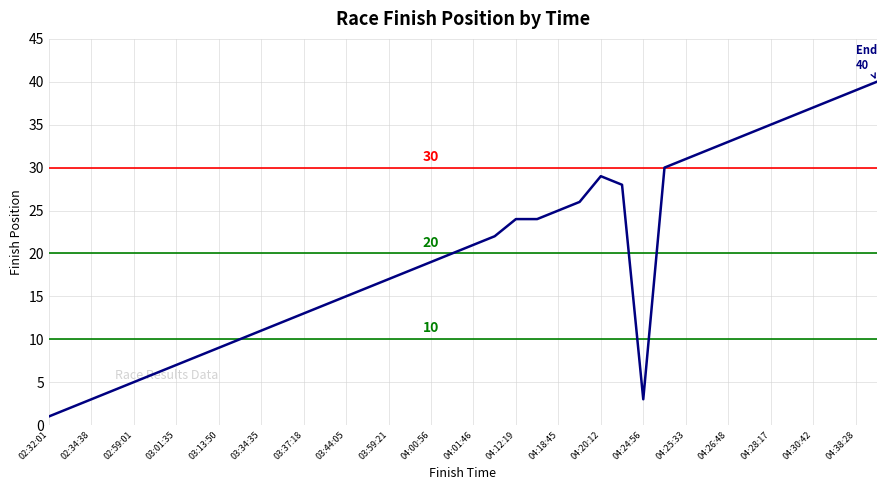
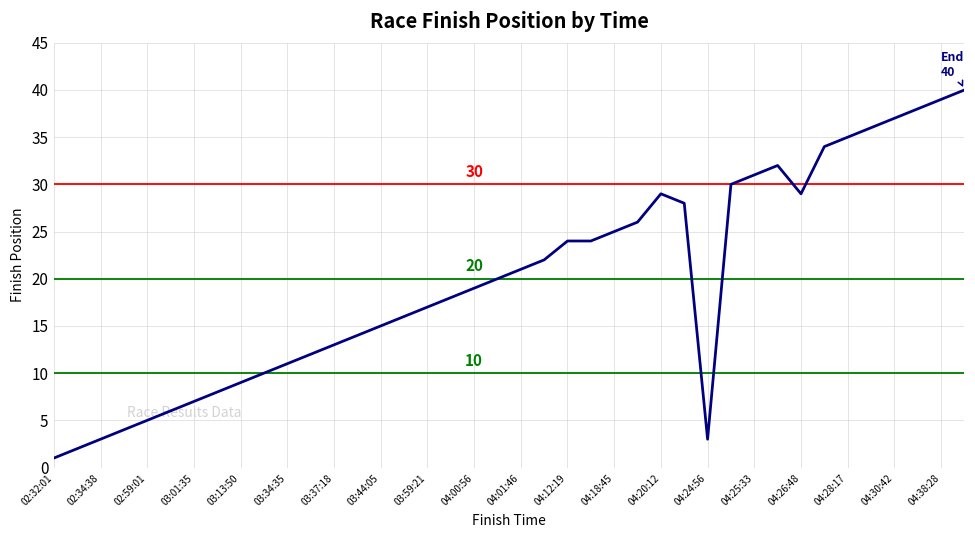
  {
    "02:32:01": 1,
    "02:34:38": 3,
    "02:59:01": 5,
    "03:01:35": 7,
    "03:13:50": 9,
    "03:34:35": 11,
    "03:37:18": 13,
    "03:44:05": 15,
    "03:59:21": 17,
    "04:01:46": 21,
    "04:12:19": 24,
    "04:18:45": 25,
    "04:20:12": 29,
    "04:24:56": 3,
    "04:25:33": 31,
-   "04:26:48": 33,
+   "04:26:48": 29,
    "04:28:17": 35,
    "04:30:42": 37,
    "04:38:28": 39
  }
